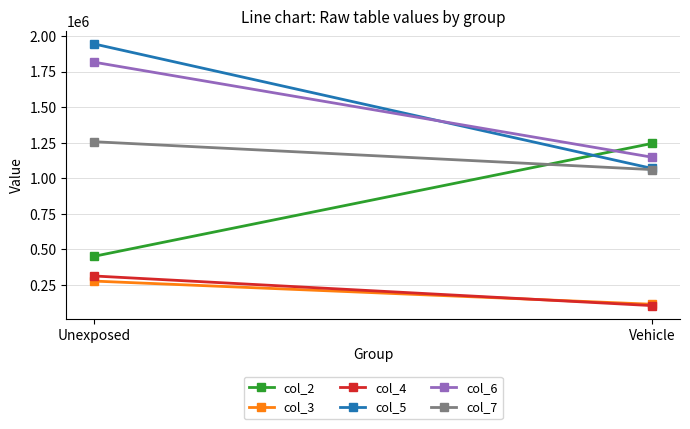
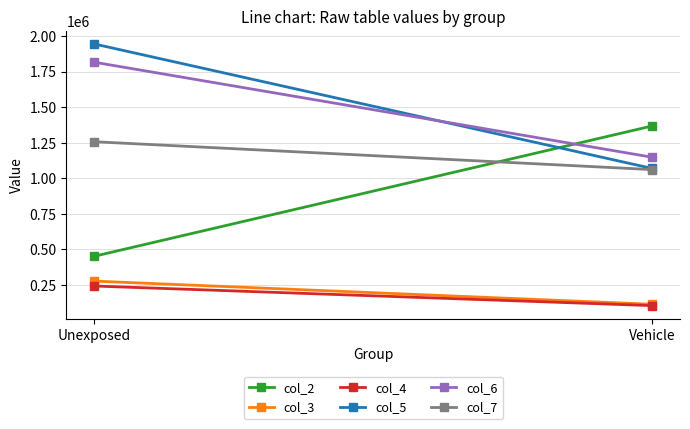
  {
    "col_2": {
      "Unexposed": 450000,
-     "Vehicle": 1250000
+     "Vehicle": 1370000
    },
    "col_3": {
      "Unexposed": 280000
    },
    "col_4": {
-     "Unexposed": 310000
+     "Unexposed": 240000
    },
    "col_5": {
      "Unexposed": 1940000
    },
    "col_6": {
      "Unexposed": 1820000,
      "Vehicle": 1150000
    },
    "col_7": {
      "Unexposed": 1260000
    }
  }
